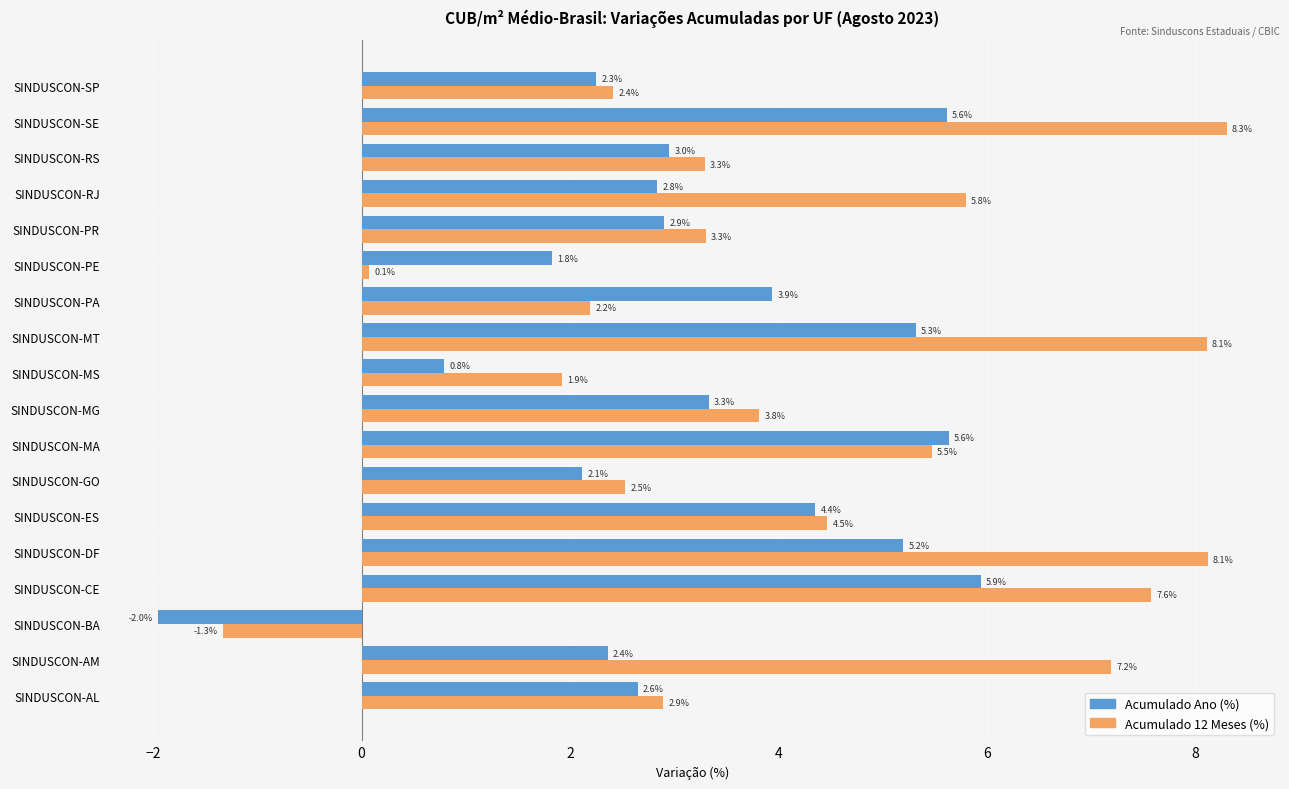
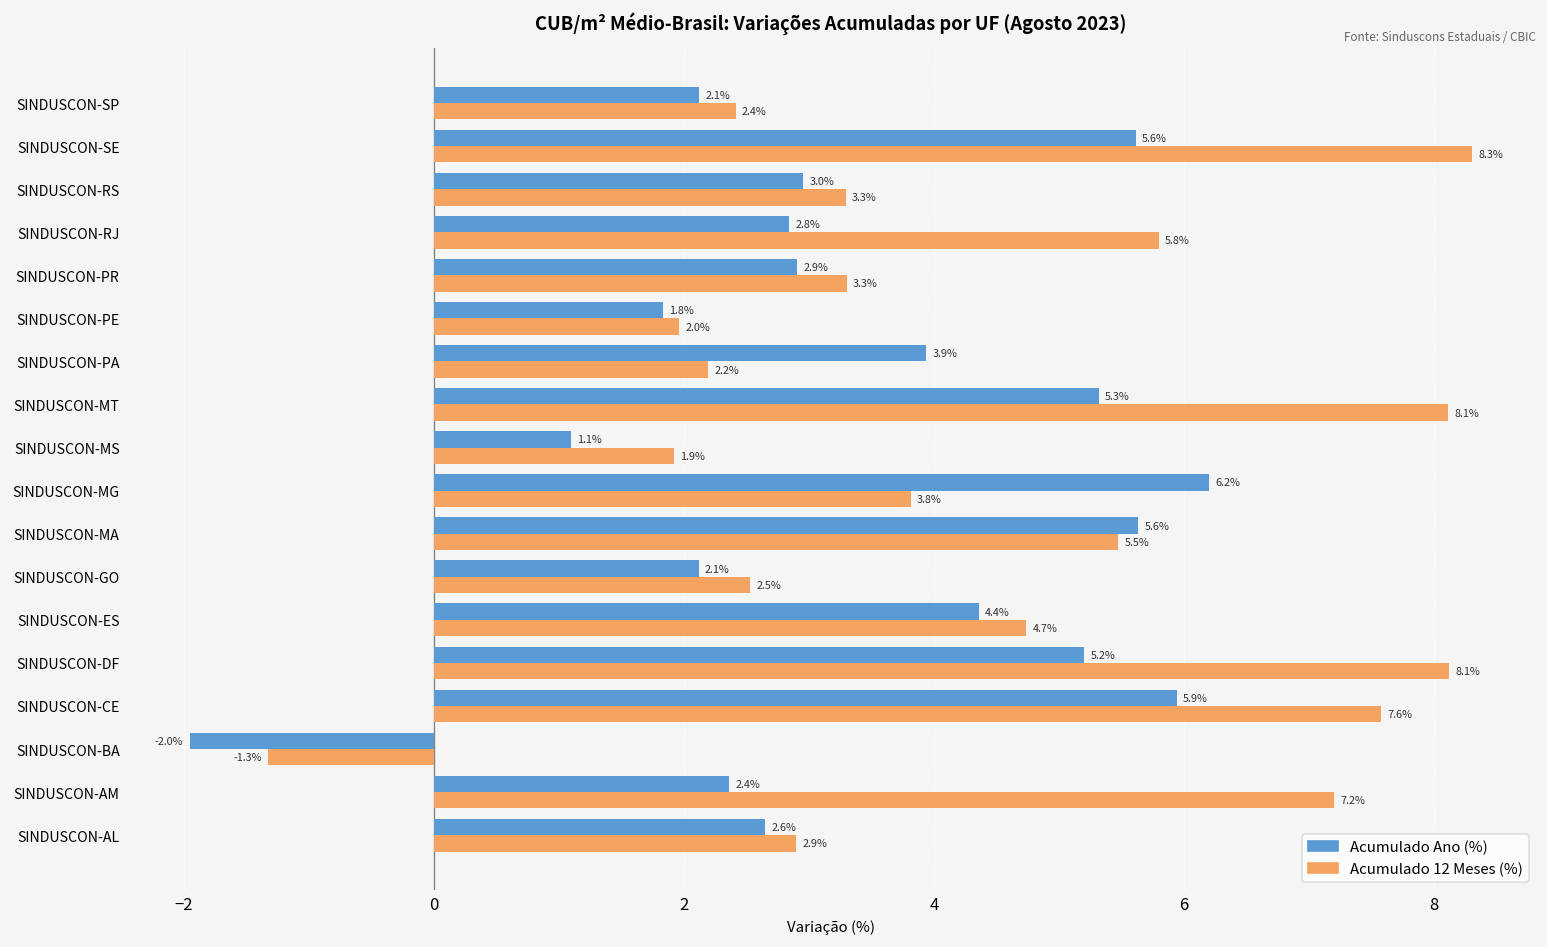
  {
    "Acumulado Ano (%)": {
-     "SINDUSCON-SP": "2.3%",
+     "SINDUSCON-SP": "2.1%",
      "SINDUSCON-SE": "5.6%",
      "SINDUSCON-RS": "3.0%",
      "SINDUSCON-RJ": "2.8%",
      "SINDUSCON-PR": "2.9%",
      "SINDUSCON-PE": "1.8%",
      "SINDUSCON-PA": "3.9%",
      "SINDUSCON-MT": "5.3%",
-     "SINDUSCON-MS": "0.8%",
-     "SINDUSCON-MG": "3.3%",
+     "SINDUSCON-MS": "1.1%",
+     "SINDUSCON-MG": "6.2%",
      "SINDUSCON-MA": "5.6%",
      "SINDUSCON-GO": "2.1%",
      "SINDUSCON-ES": "4.4%",
      "SINDUSCON-DF": "5.2%",
      "SINDUSCON-CE": "5.9%",
      "SINDUSCON-BA": "-2.0%",
      "SINDUSCON-AM": "2.4%",
      "SINDUSCON-AL": "2.6%"
    },
    "Acumulado 12 Meses (%)": {
      "SINDUSCON-SP": "2.4%",
      "SINDUSCON-SE": "8.3%",
      "SINDUSCON-RS": "3.3%",
      "SINDUSCON-RJ": "5.8%",
      "SINDUSCON-PR": "3.3%",
-     "SINDUSCON-PE": "0.1%",
+     "SINDUSCON-PE": "2.0%",
      "SINDUSCON-PA": "2.2%",
      "SINDUSCON-MT": "8.1%",
      "SINDUSCON-MS": "1.9%",
      "SINDUSCON-MG": "3.8%",
      "SINDUSCON-MA": "5.5%",
      "SINDUSCON-GO": "2.5%",
-     "SINDUSCON-ES": "4.5%",
+     "SINDUSCON-ES": "4.7%",
      "SINDUSCON-DF": "8.1%",
      "SINDUSCON-CE": "7.6%",
      "SINDUSCON-BA": "-1.3%",
      "SINDUSCON-AM": "7.2%",
      "SINDUSCON-AL": "2.9%"
    }
  }
